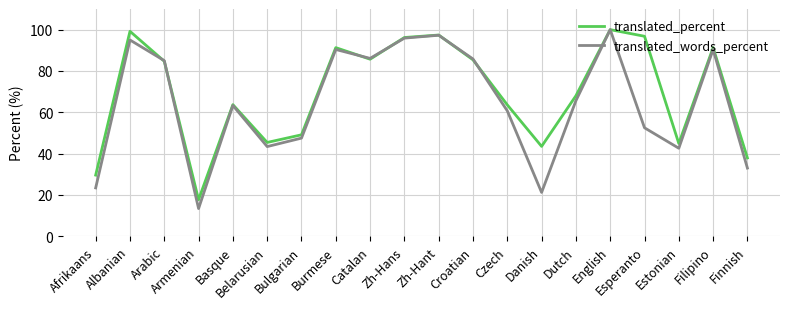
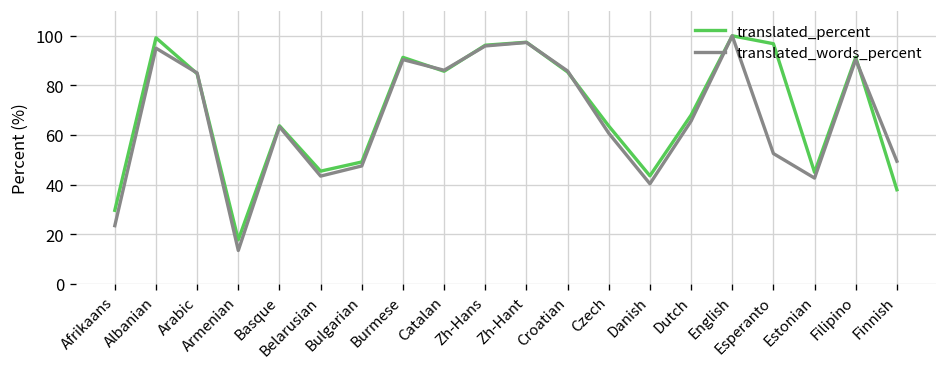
  {
    "translated_percent": {
      "Afrikaans": 30,
      "Albanian": 99,
      "Armenian": 18,
      "Belarusian": 45,
      "Bulgarian": 49,
      "Czech": 64,
      "Danish": 44,
      "Dutch": 68,
      "Esperanto": 97,
      "Estonian": 45,
      "Finnish": 38
    },
    "translated_words_percent": {
      "Afrikaans": 23,
      "Albanian": 95,
      "Armenian": 13,
      "Belarusian": 43,
      "Bulgarian": 48,
      "Czech": 61,
-     "Danish": 21,
+     "Danish": 40,
      "Dutch": 66,
      "Esperanto": 53,
      "Estonian": 43,
-     "Finnish": 33
+     "Finnish": 49
    }
  }
